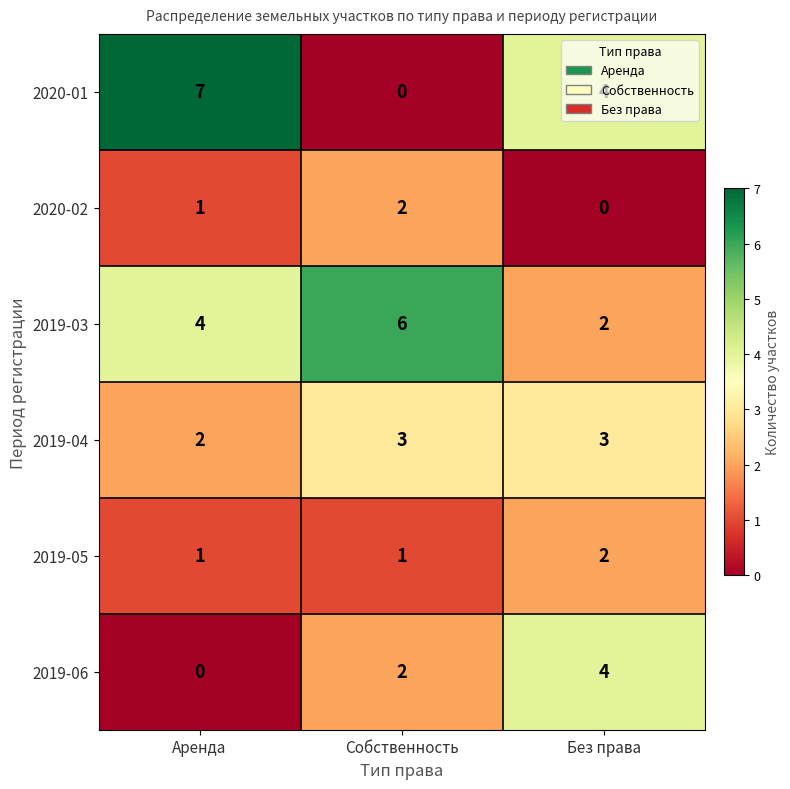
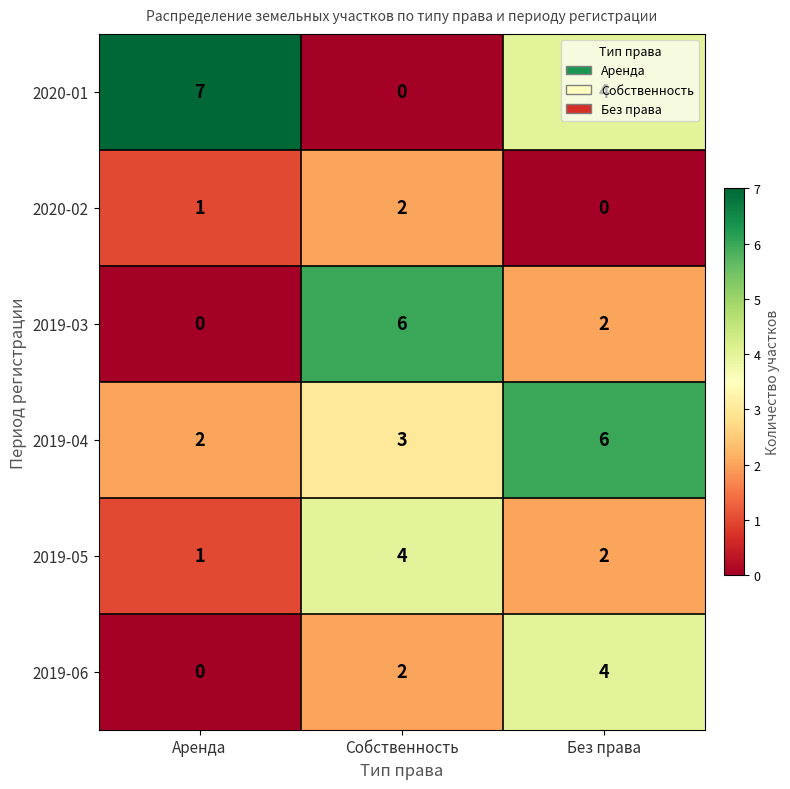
  {
    "2020-01": {
      "Аренда": 7,
      "Собственность": 0
    },
    "2020-02": {
      "Аренда": 1,
      "Собственность": 2,
      "Без права": 0
    },
    "2019-03": {
-     "Аренда": 4,
+     "Аренда": 0,
      "Собственность": 6,
      "Без права": 2
    },
    "2019-04": {
      "Аренда": 2,
      "Собственность": 3,
-     "Без права": 3
+     "Без права": 6
    },
    "2019-05": {
      "Аренда": 1,
-     "Собственность": 1,
+     "Собственность": 4,
      "Без права": 2
    },
    "2019-06": {
      "Аренда": 0,
      "Собственность": 2,
      "Без права": 4
    }
  }
